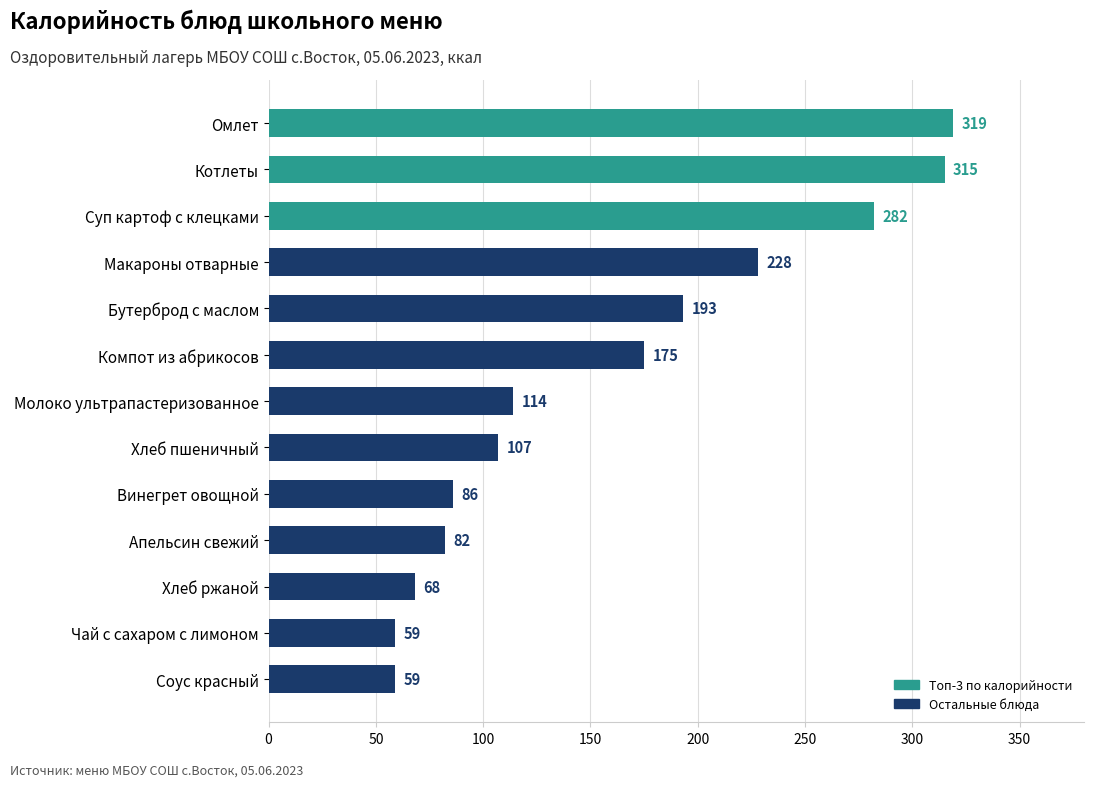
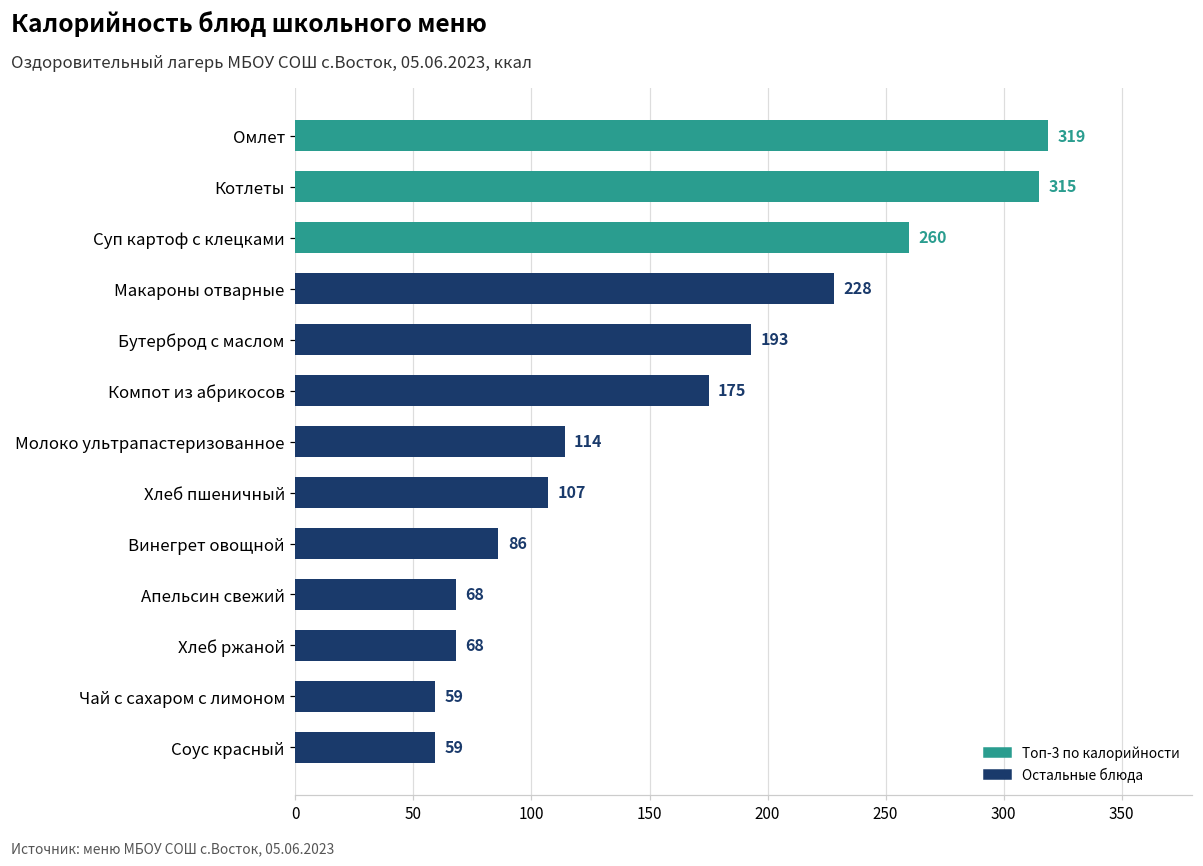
  {
    "Омлет": 319,
    "Котлеты": 315,
-   "Суп картоф с клецками": 282,
+   "Суп картоф с клецками": 260,
    "Макароны отварные": 228,
    "Бутерброд с маслом": 193,
    "Компот из абрикосов": 175,
    "Молоко ультрапастеризованное": 114,
    "Хлеб пшеничный": 107,
    "Винегрет овощной": 86,
-   "Апельсин свежий": 82,
+   "Апельсин свежий": 68,
    "Хлеб ржаной": 68,
    "Чай с сахаром с лимоном": 59,
    "Соус красный": 59
  }
